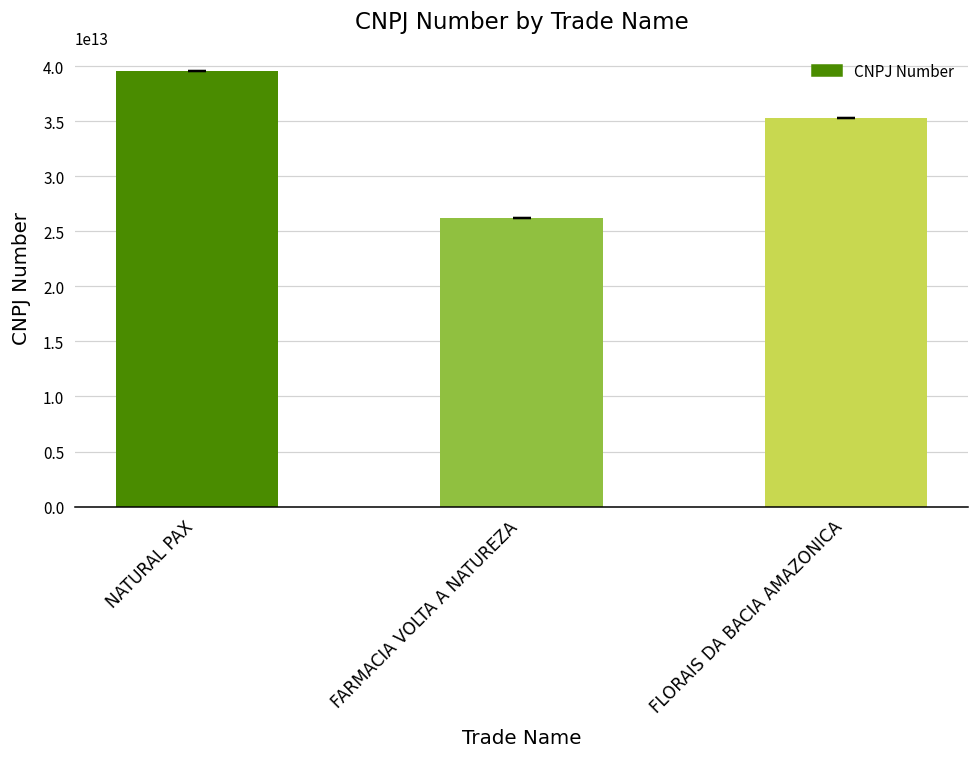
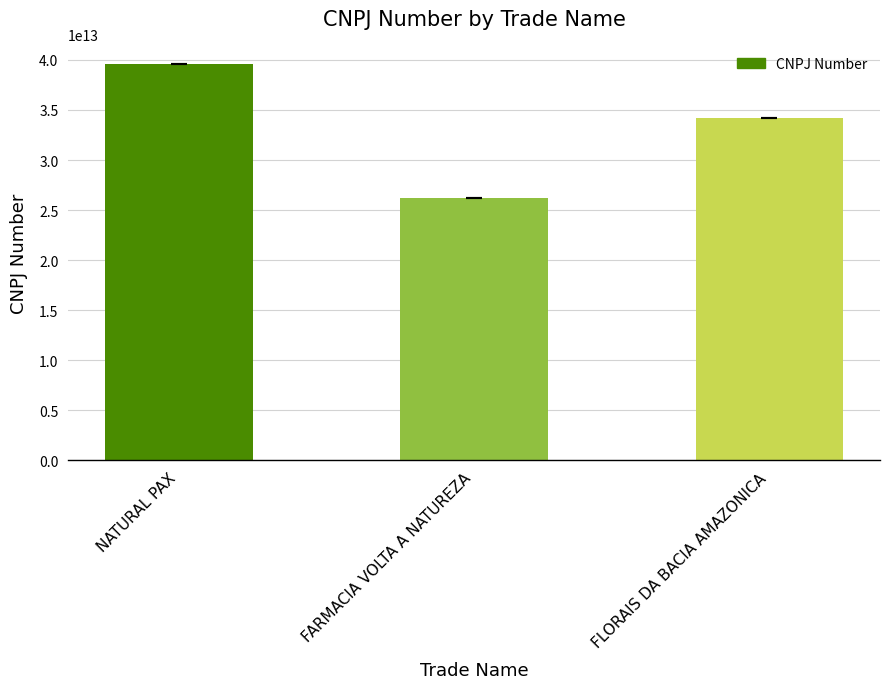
  {
    "NATURAL PAX": 39600000000000,
    "FARMACIA VOLTA A NATUREZA": 26200000000000,
-   "FLORAIS DA BACIA AMAZONICA": 35300000000000
+   "FLORAIS DA BACIA AMAZONICA": 34200000000000
  }
